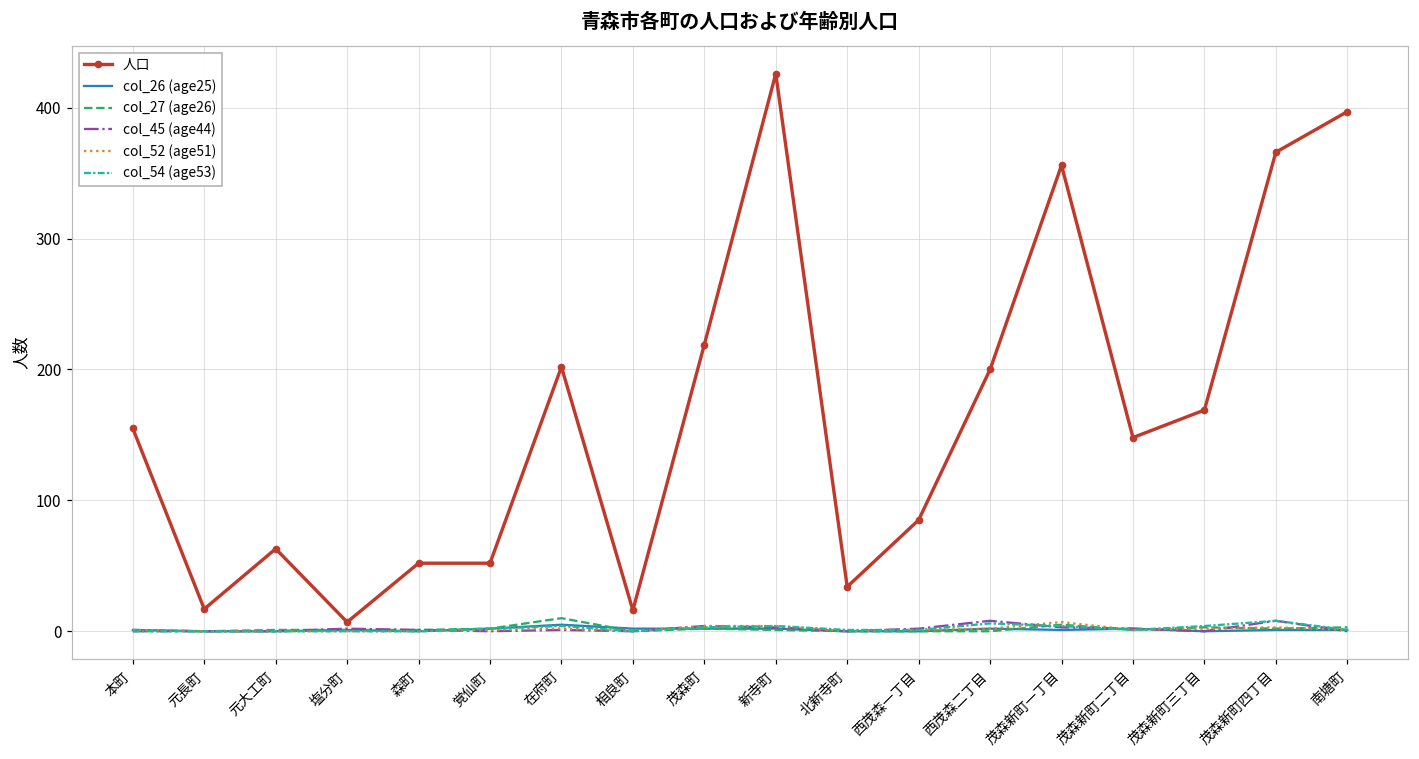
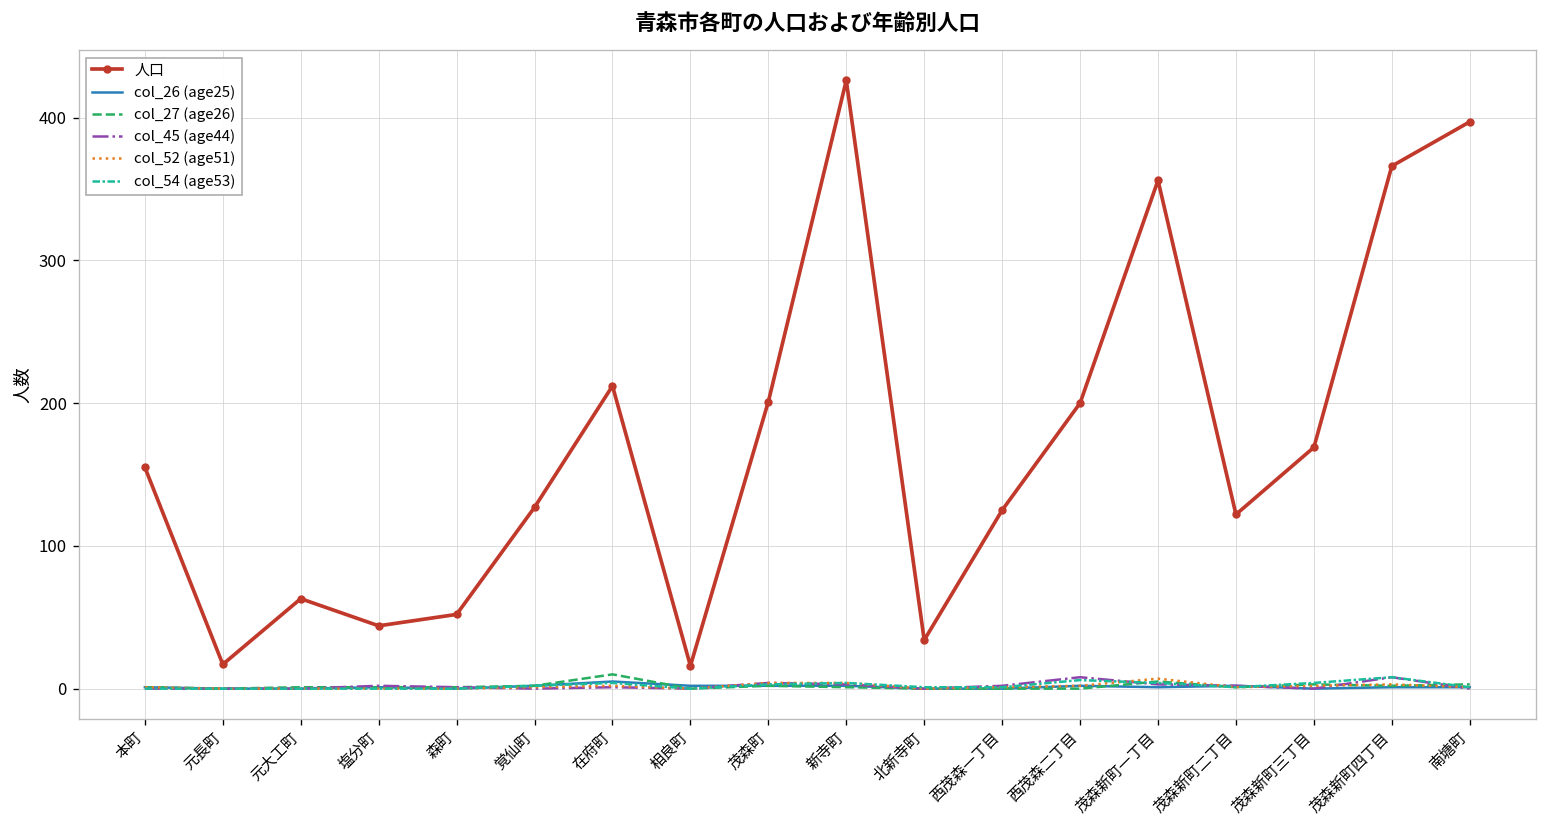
  {
    "人口": {
      "本町": 155,
      "元長町": 17,
      "元大工町": 63,
-     "塩分町": 7,
+     "塩分町": 44,
      "森町": 52,
-     "覚仙町": 52,
-     "在府町": 202,
+     "覚仙町": 127,
+     "在府町": 212,
      "相良町": 16,
-     "茂森町": 219,
+     "茂森町": 201,
      "新寺町": 426,
      "北新寺町": 34,
-     "西茂森一丁目": 85,
+     "西茂森一丁目": 125,
      "西茂森二丁目": 200,
      "茂森新町一丁目": 356,
-     "茂森新町二丁目": 148,
+     "茂森新町二丁目": 122,
      "茂森新町三丁目": 169,
      "茂森新町四丁目": 366,
      "南塘町": 397
    },
    "col_27 (age26)": {
      "在府町": 10
    }
  }
